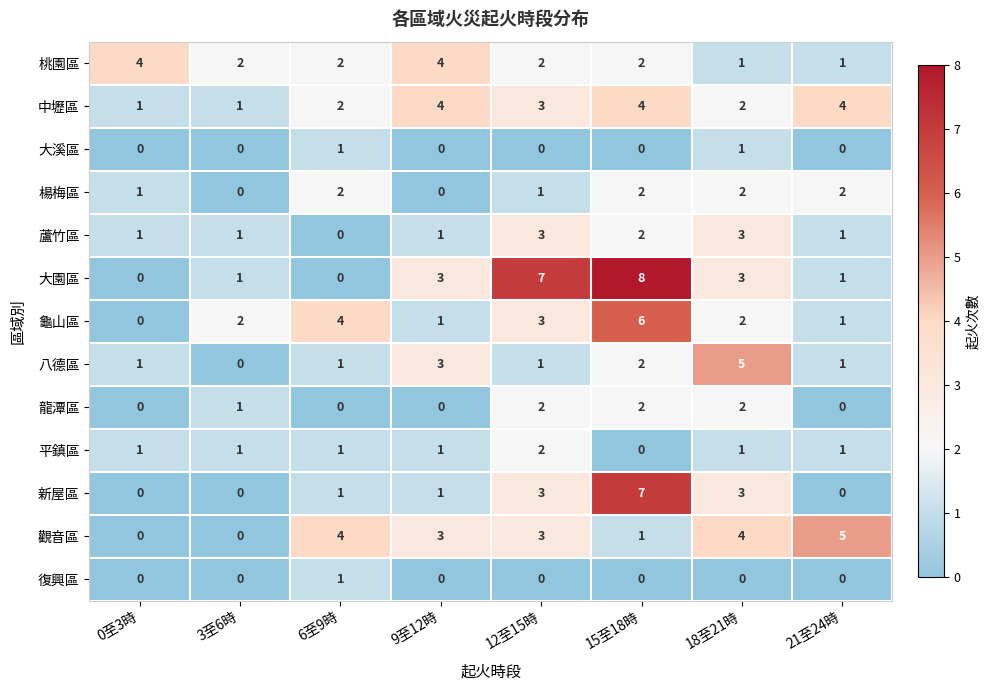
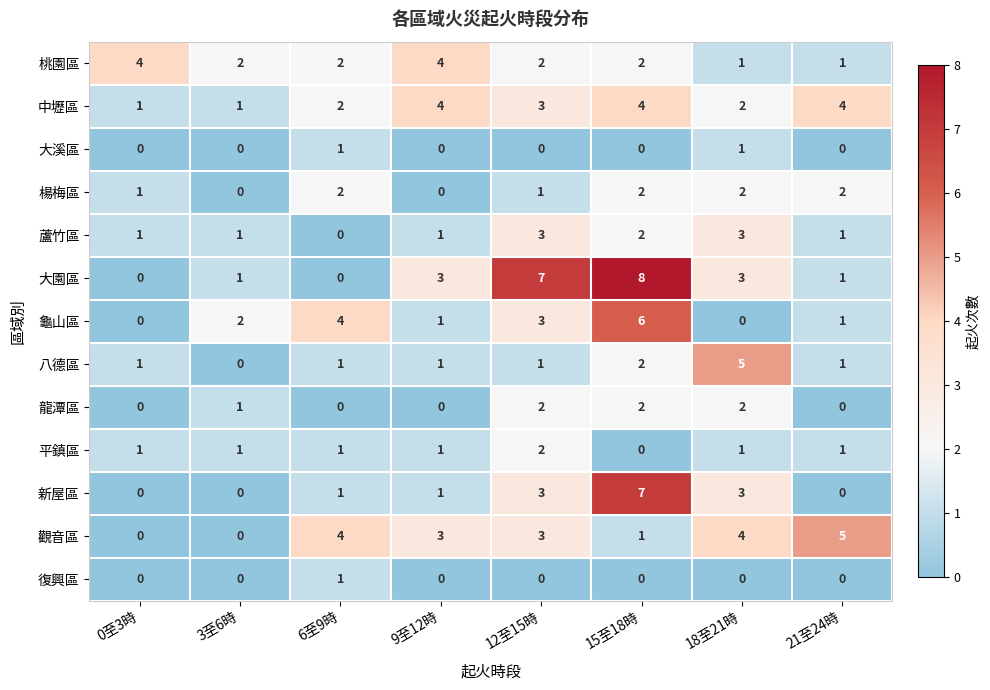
  {
    "桃園區": {
      "0至3時": 4,
      "3至6時": 2,
      "6至9時": 2,
      "9至12時": 4,
      "12至15時": 2,
      "15至18時": 2,
      "18至21時": 1,
      "21至24時": 1
    },
    "中壢區": {
      "0至3時": 1,
      "3至6時": 1,
      "6至9時": 2,
      "9至12時": 4,
      "12至15時": 3,
      "15至18時": 4,
      "18至21時": 2,
      "21至24時": 4
    },
    "大溪區": {
      "0至3時": 0,
      "3至6時": 0,
      "6至9時": 1,
      "9至12時": 0,
      "12至15時": 0,
      "15至18時": 0,
      "18至21時": 1,
      "21至24時": 0
    },
    "楊梅區": {
      "0至3時": 1,
      "3至6時": 0,
      "6至9時": 2,
      "9至12時": 0,
      "12至15時": 1,
      "15至18時": 2,
      "18至21時": 2,
      "21至24時": 2
    },
    "蘆竹區": {
      "0至3時": 1,
      "3至6時": 1,
      "6至9時": 0,
      "9至12時": 1,
      "12至15時": 3,
      "15至18時": 2,
      "18至21時": 3,
      "21至24時": 1
    },
    "大園區": {
      "0至3時": 0,
      "3至6時": 1,
      "6至9時": 0,
      "9至12時": 3,
      "12至15時": 7,
      "15至18時": 8,
      "18至21時": 3,
      "21至24時": 1
    },
    "龜山區": {
      "0至3時": 0,
      "3至6時": 2,
      "6至9時": 4,
      "9至12時": 1,
      "12至15時": 3,
      "15至18時": 6,
-     "18至21時": 2,
+     "18至21時": 0,
      "21至24時": 1
    },
    "八德區": {
      "0至3時": 1,
      "3至6時": 0,
      "6至9時": 1,
-     "9至12時": 3,
+     "9至12時": 1,
      "12至15時": 1,
      "15至18時": 2,
      "18至21時": 5,
      "21至24時": 1
    },
    "龍潭區": {
      "0至3時": 0,
      "3至6時": 1,
      "6至9時": 0,
      "9至12時": 0,
      "12至15時": 2,
      "15至18時": 2,
      "18至21時": 2,
      "21至24時": 0
    },
    "平鎮區": {
      "0至3時": 1,
      "3至6時": 1,
      "6至9時": 1,
      "9至12時": 1,
      "12至15時": 2,
      "15至18時": 0,
      "18至21時": 1,
      "21至24時": 1
    },
    "新屋區": {
      "0至3時": 0,
      "3至6時": 0,
      "6至9時": 1,
      "9至12時": 1,
      "12至15時": 3,
      "15至18時": 7,
      "18至21時": 3,
      "21至24時": 0
    },
    "觀音區": {
      "0至3時": 0,
      "3至6時": 0,
      "6至9時": 4,
      "9至12時": 3,
      "12至15時": 3,
      "15至18時": 1,
      "18至21時": 4,
      "21至24時": 5
    },
    "復興區": {
      "0至3時": 0,
      "3至6時": 0,
      "6至9時": 1,
      "9至12時": 0,
      "12至15時": 0,
      "15至18時": 0,
      "18至21時": 0,
      "21至24時": 0
    }
  }
